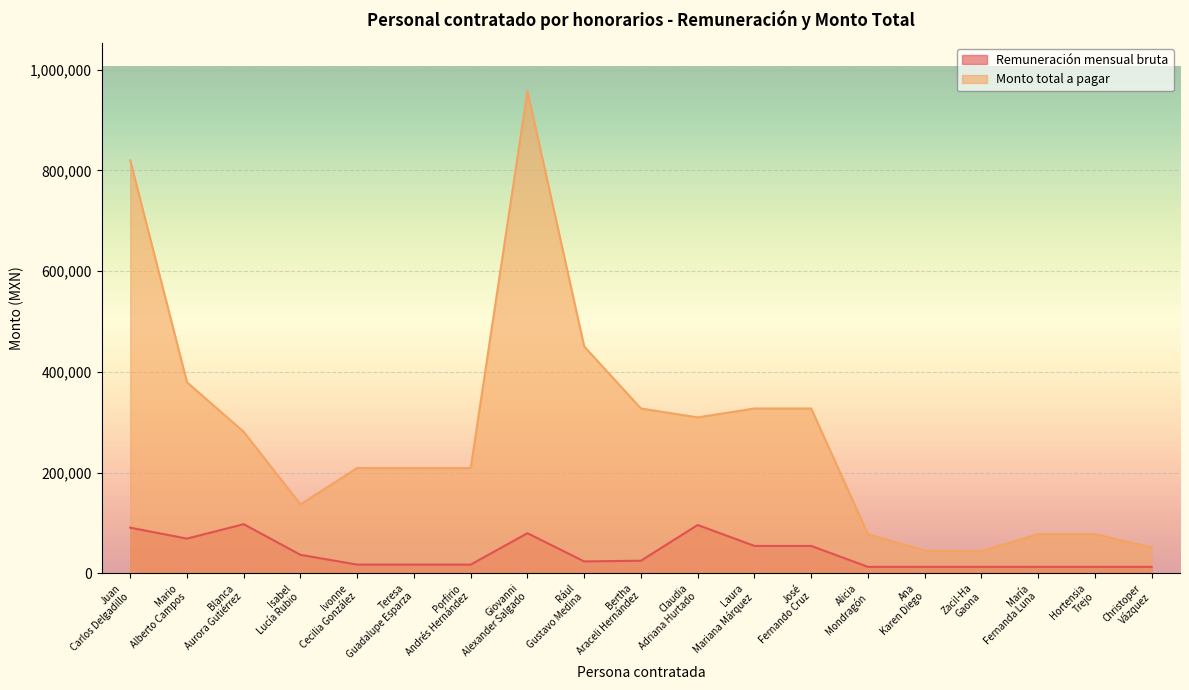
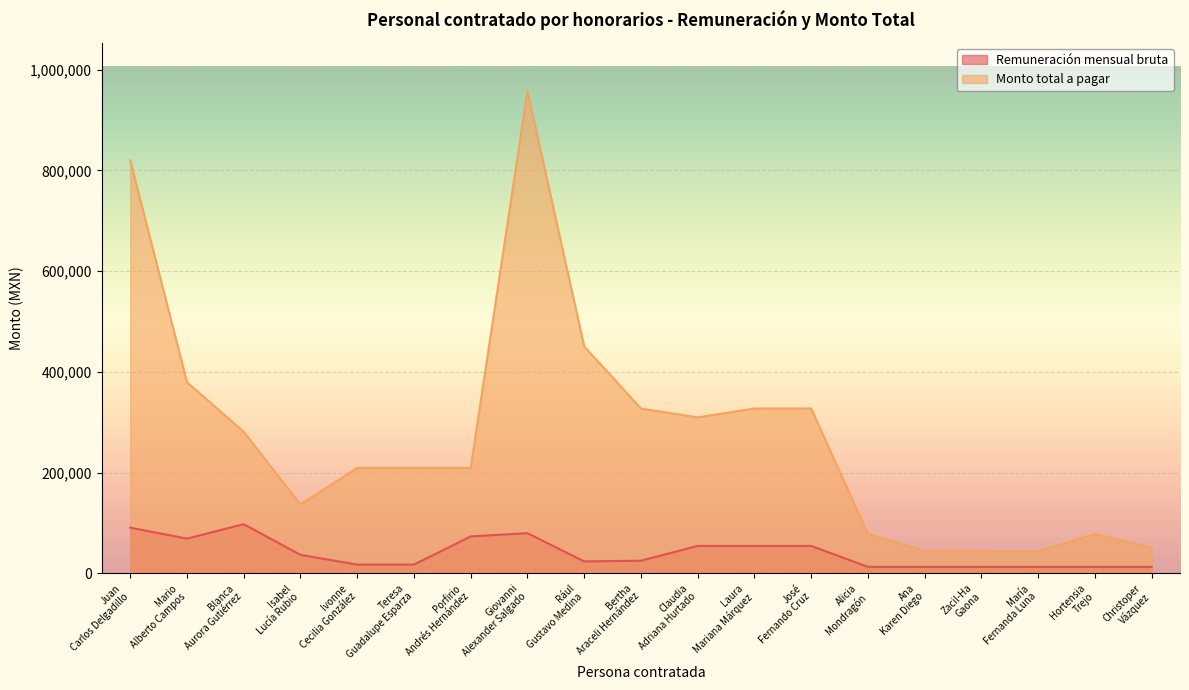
  {
    "Remuneración mensual bruta": {
      "Juan Carlos Delgadillo": "90,000",
      "Mario Alberto Campos": "70,000",
      "Blanca Aurora Gutiérrez": "100,000",
      "Isabel Lucía Rubio": "40,000",
      "Ivonne Cecilia González": "20,000",
      "Teresa Guadalupe Esparza": "20,000",
-     "Porfirio Andrés Hernández": "20,000",
+     "Porfirio Andrés Hernández": "70,000",
      "Giovanni Alexander Salgado": "80,000",
      "Rául Gustavo Medina": "20,000",
      "Bertha Araceli Hernández": "30,000",
-     "Claudia Adriana Hurtado": "100,000",
+     "Claudia Adriana Hurtado": "50,000",
      "Laura Mariana Márquez": "50,000",
      "José Fernando Cruz": "50,000",
      "Alicia Mondragón": "10,000",
      "Ana Karen Diego": "10,000",
      "Zacil-Ha Gaona": "10,000",
      "María Fernanda Luna": "10,000",
      "Hortensia Trejo": "10,000",
      "Christoper Vázquez": "10,000"
    },
    "Monto total a pagar": {
      "Juan Carlos Delgadillo": "820,000",
      "Mario Alberto Campos": "380,000",
      "Blanca Aurora Gutiérrez": "280,000",
      "Isabel Lucía Rubio": "140,000",
      "Ivonne Cecilia González": "210,000",
      "Teresa Guadalupe Esparza": "210,000",
      "Porfirio Andrés Hernández": "210,000",
      "Giovanni Alexander Salgado": "960,000",
      "Rául Gustavo Medina": "450,000",
      "Bertha Araceli Hernández": "330,000",
      "Claudia Adriana Hurtado": "310,000",
      "Laura Mariana Márquez": "330,000",
      "José Fernando Cruz": "330,000",
      "Alicia Mondragón": "80,000",
      "Ana Karen Diego": "50,000",
      "Zacil-Ha Gaona": "40,000",
-     "María Fernanda Luna": "80,000",
+     "María Fernanda Luna": "40,000",
      "Hortensia Trejo": "80,000",
      "Christoper Vázquez": "50,000"
    }
  }
